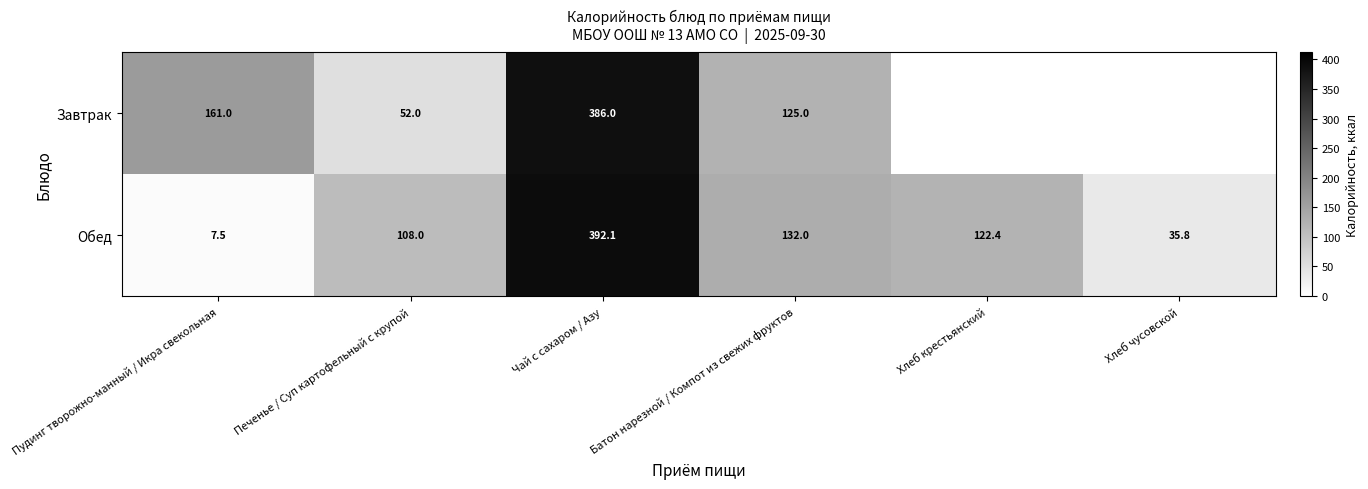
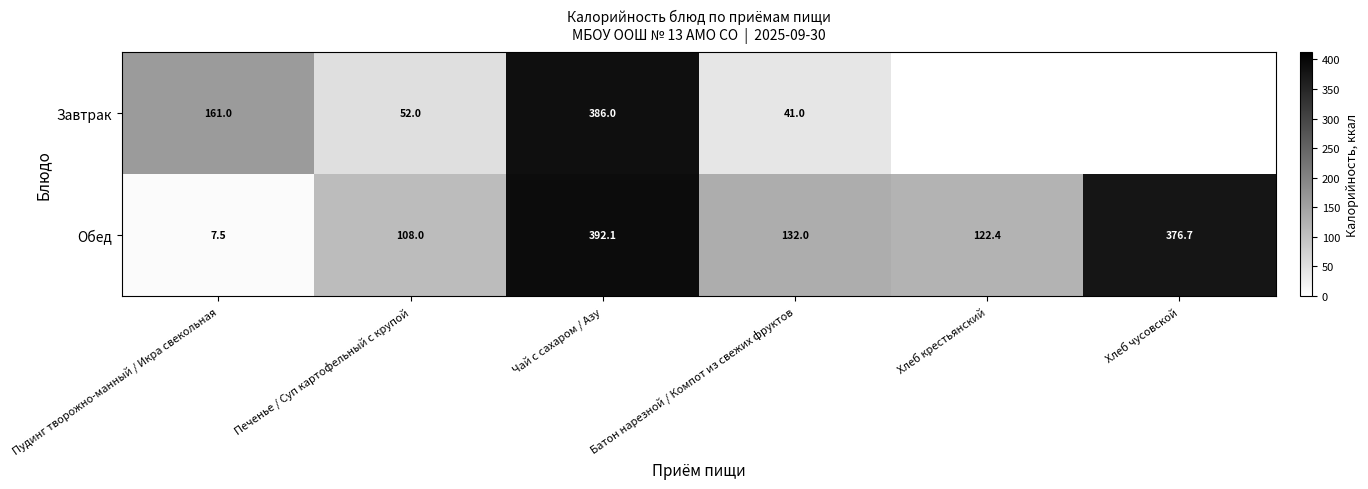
  {
    "Завтрак": {
      "Пудинг творожно-манный / Икра свекольная": 161.0,
      "Печенье / Суп картофельный с крупой": 52.0,
      "Чай с сахаром / Азу": 386.0,
-     "Батон нарезной / Компот из свежих фруктов": 125.0
+     "Батон нарезной / Компот из свежих фруктов": 41.0
    },
    "Обед": {
      "Пудинг творожно-манный / Икра свекольная": 7.5,
      "Печенье / Суп картофельный с крупой": 108.0,
      "Чай с сахаром / Азу": 392.1,
      "Батон нарезной / Компот из свежих фруктов": 132.0,
      "Хлеб крестьянский": 122.4,
-     "Хлеб чусовской": 35.8
+     "Хлеб чусовской": 376.7
    }
  }
